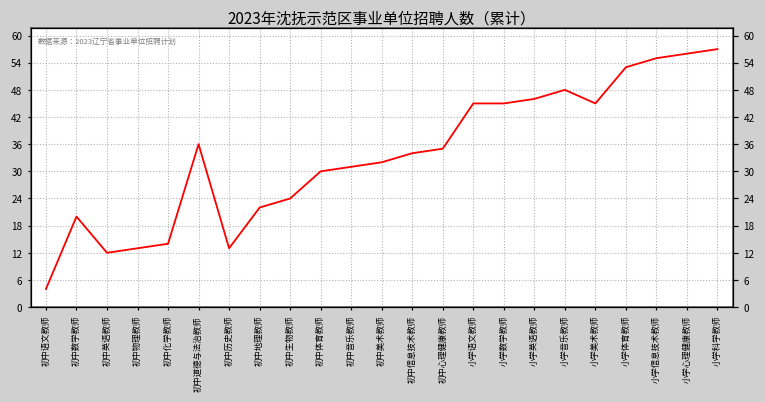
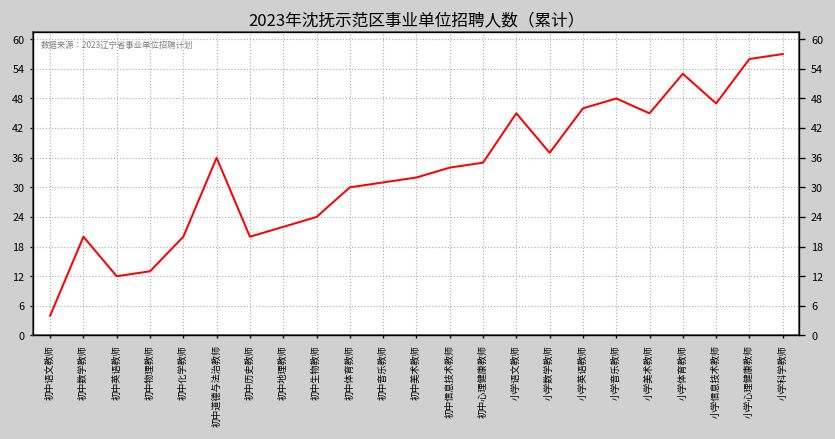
  {
    "初中语文教师": 4,
    "初中数学教师": 20,
    "初中英语教师": 12,
    "初中物理教师": 13,
-   "初中化学教师": 14,
+   "初中化学教师": 20,
    "初中道德与法治教师": 36,
-   "初中历史教师": 13,
+   "初中历史教师": 20,
    "初中地理教师": 22,
    "初中生物教师": 24,
    "初中体育教师": 30,
    "初中音乐教师": 31,
    "初中美术教师": 32,
    "初中信息技术教师": 34,
    "初中心理健康教师": 35,
    "小学语文教师": 45,
-   "小学数学教师": 45,
+   "小学数学教师": 37,
    "小学英语教师": 46,
    "小学音乐教师": 48,
    "小学美术教师": 45,
    "小学体育教师": 53,
-   "小学信息技术教师": 55,
+   "小学信息技术教师": 47,
    "小学心理健康教师": 56,
    "小学科学教师": 57
  }
